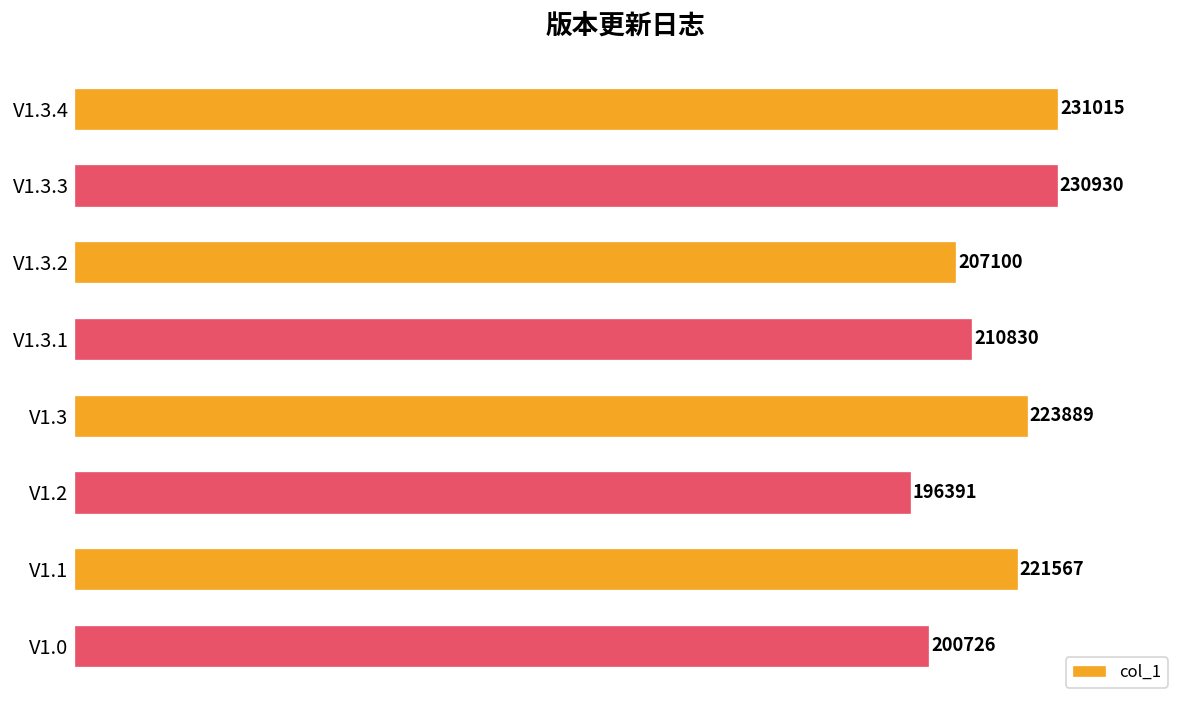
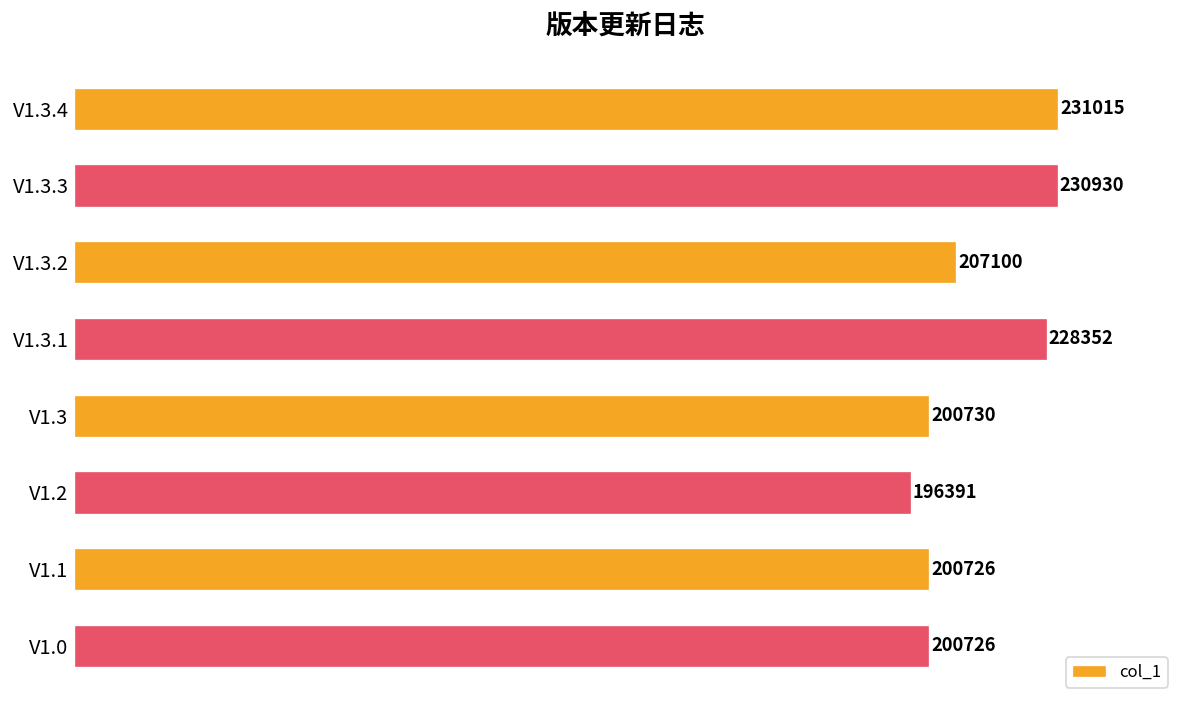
  {
    "V1.3.4": 231015,
    "V1.3.3": 230930,
    "V1.3.2": 207100,
-   "V1.3.1": 210830,
-   "V1.3": 223889,
+   "V1.3.1": 228352,
+   "V1.3": 200730,
    "V1.2": 196391,
-   "V1.1": 221567,
+   "V1.1": 200726,
    "V1.0": 200726
  }
